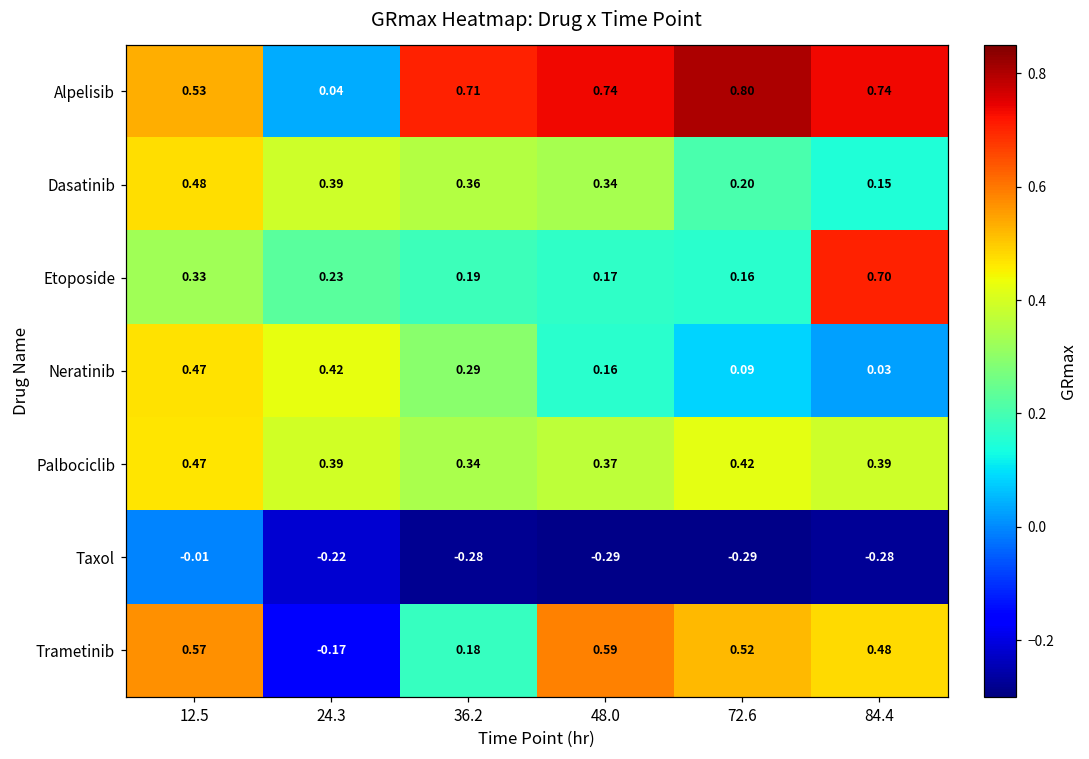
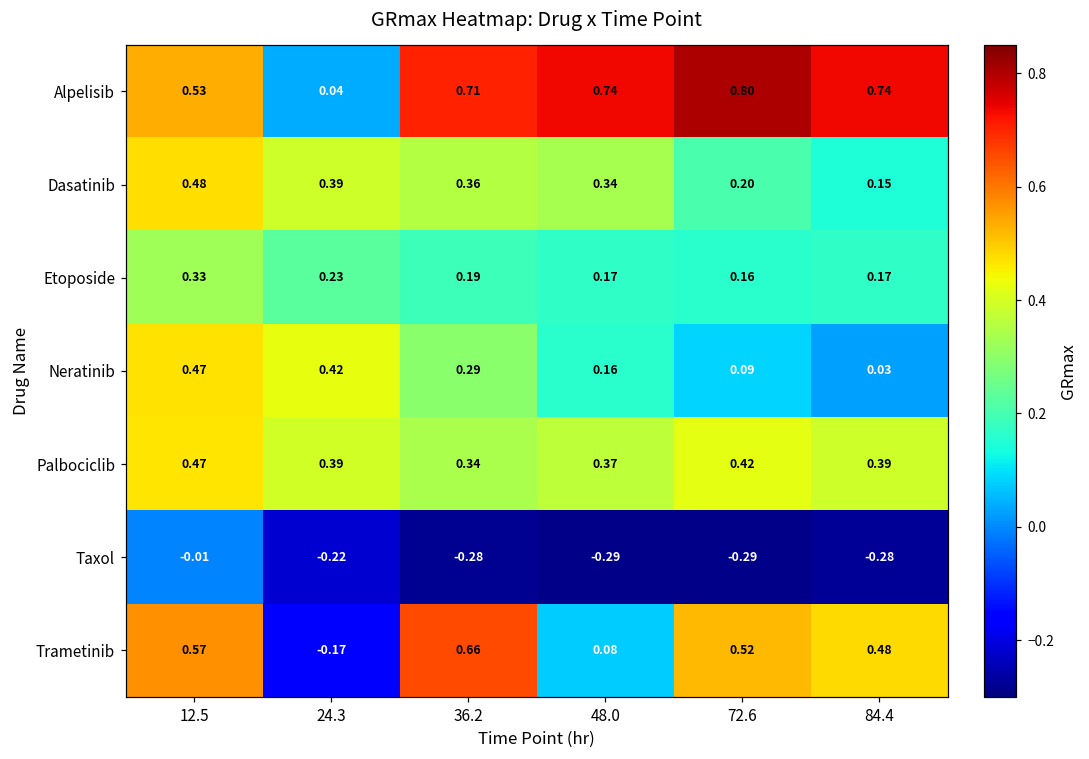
  {
    "Alpelisib": {
      "12.5": 0.53,
      "24.3": 0.04,
      "36.2": 0.71,
      "48.0": 0.74,
      "72.6": 0.80,
      "84.4": 0.74
    },
    "Dasatinib": {
      "12.5": 0.48,
      "24.3": 0.39,
      "36.2": 0.36,
      "48.0": 0.34,
      "72.6": 0.20,
      "84.4": 0.15
    },
    "Etoposide": {
      "12.5": 0.33,
      "24.3": 0.23,
      "36.2": 0.19,
      "48.0": 0.17,
      "72.6": 0.16,
-     "84.4": 0.70
+     "84.4": 0.17
    },
    "Neratinib": {
      "12.5": 0.47,
      "24.3": 0.42,
      "36.2": 0.29,
      "48.0": 0.16,
      "72.6": 0.09,
      "84.4": 0.03
    },
    "Palbociclib": {
      "12.5": 0.47,
      "24.3": 0.39,
      "36.2": 0.34,
      "48.0": 0.37,
      "72.6": 0.42,
      "84.4": 0.39
    },
    "Taxol": {
      "12.5": -0.01,
      "24.3": -0.22,
      "36.2": -0.28,
      "48.0": -0.29,
      "72.6": -0.29,
      "84.4": -0.28
    },
    "Trametinib": {
      "12.5": 0.57,
      "24.3": -0.17,
-     "36.2": 0.18,
-     "48.0": 0.59,
+     "36.2": 0.66,
+     "48.0": 0.08,
      "72.6": 0.52,
      "84.4": 0.48
    }
  }
